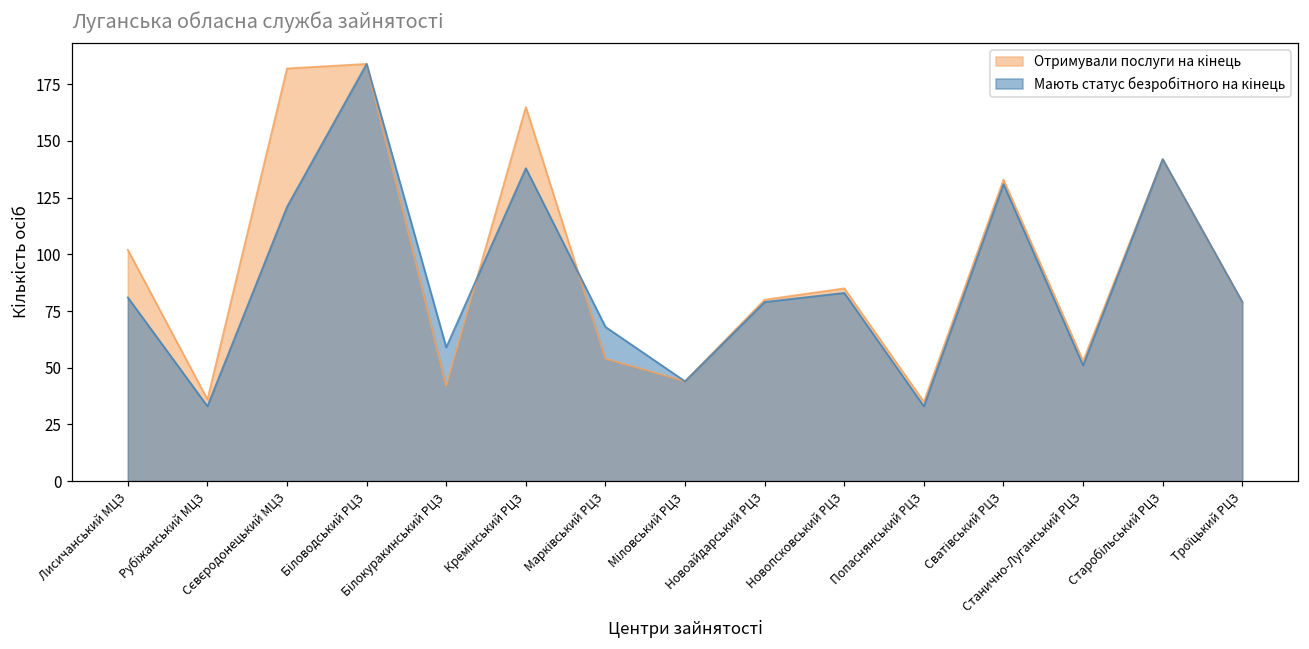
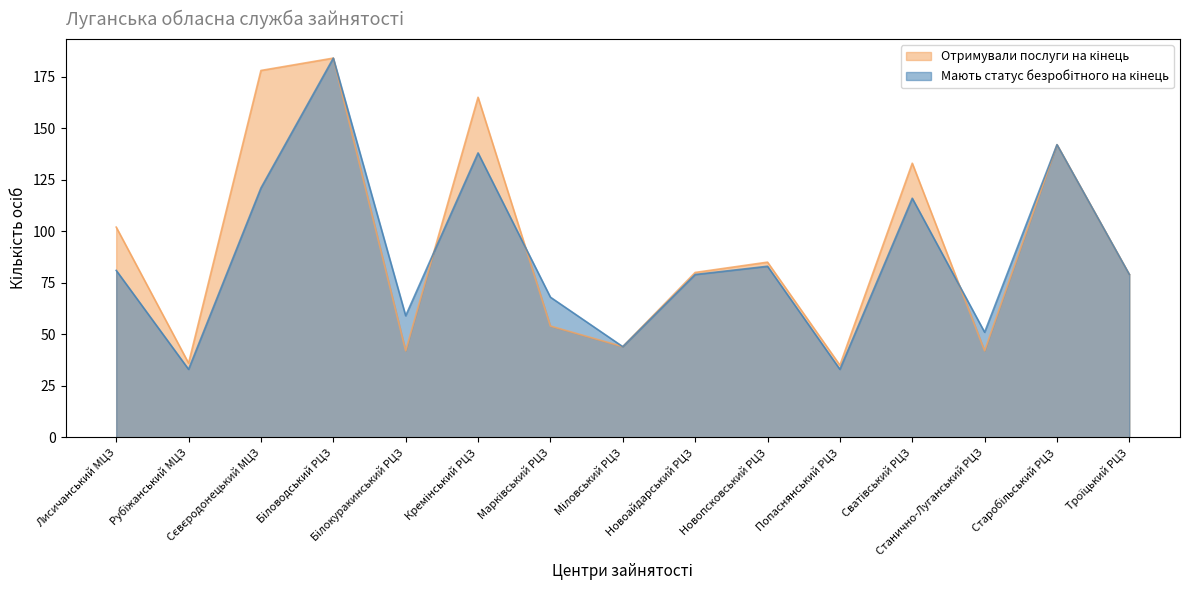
  {
    "Отримували послуги на кінець": {
      "Лисичанський МЦЗ": 102,
      "Рубіжанський МЦЗ": 36,
-     "Сєвєродонецький МЦЗ": 182,
+     "Сєвєродонецький МЦЗ": 178,
      "Білокуракинський РЦЗ": 42,
      "Кремінський РЦЗ": 165,
      "Марківський РЦЗ": 54,
      "Новопсковський РЦЗ": 85,
      "Попаснянський РЦЗ": 35,
      "Сватівський РЦЗ": 133,
-     "Станично-Луганський РЦЗ": 53
+     "Станично-Луганський РЦЗ": 42
    },
    "Мають статус безробітного на кінець": {
      "Лисичанський МЦЗ": 81,
      "Рубіжанський МЦЗ": 33,
      "Сєвєродонецький МЦЗ": 121,
      "Білокуракинський РЦЗ": 59,
      "Кремінський РЦЗ": 138,
      "Марківський РЦЗ": 68,
      "Новопсковський РЦЗ": 83,
      "Попаснянський РЦЗ": 33,
-     "Сватівський РЦЗ": 131,
+     "Сватівський РЦЗ": 116,
      "Станично-Луганський РЦЗ": 51
    }
  }
